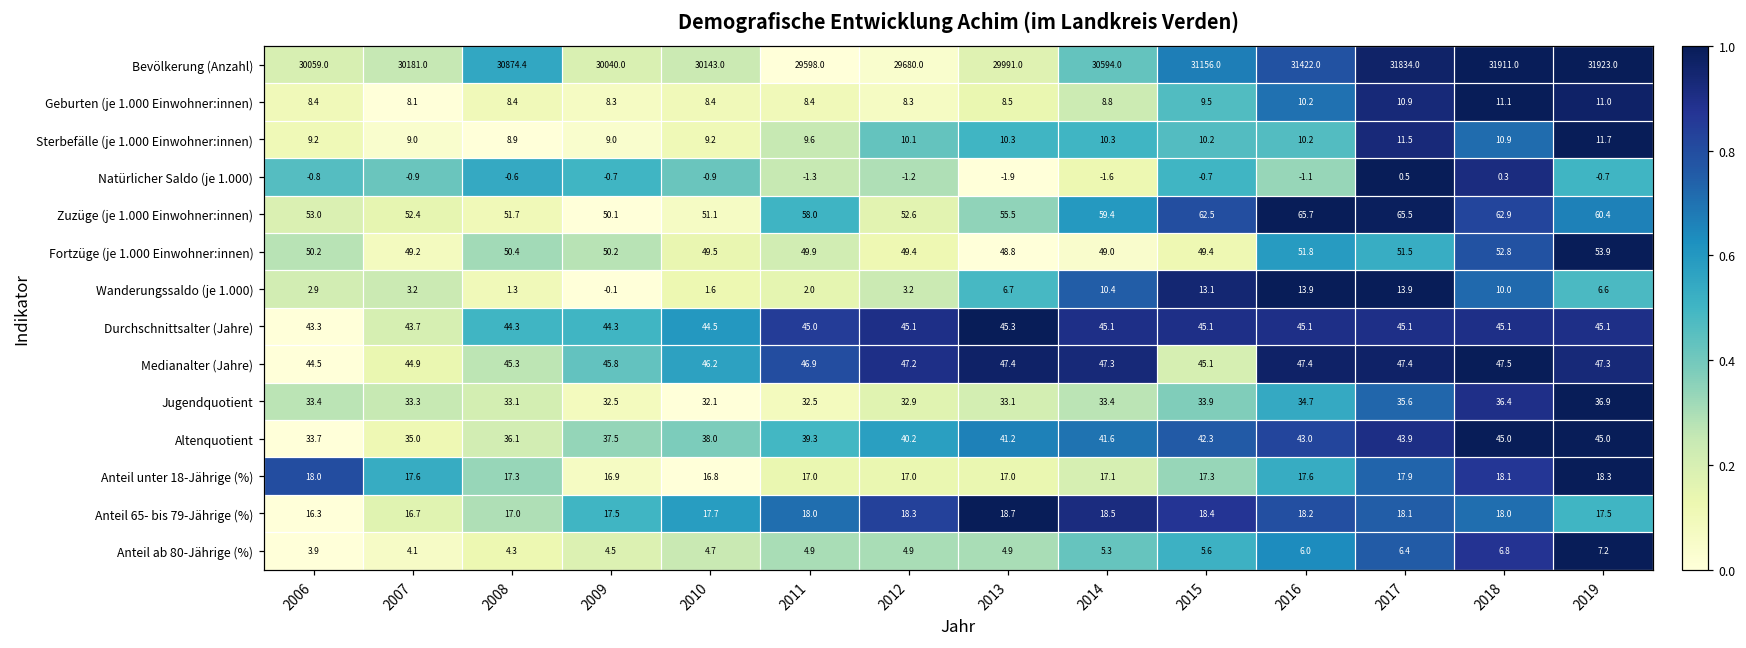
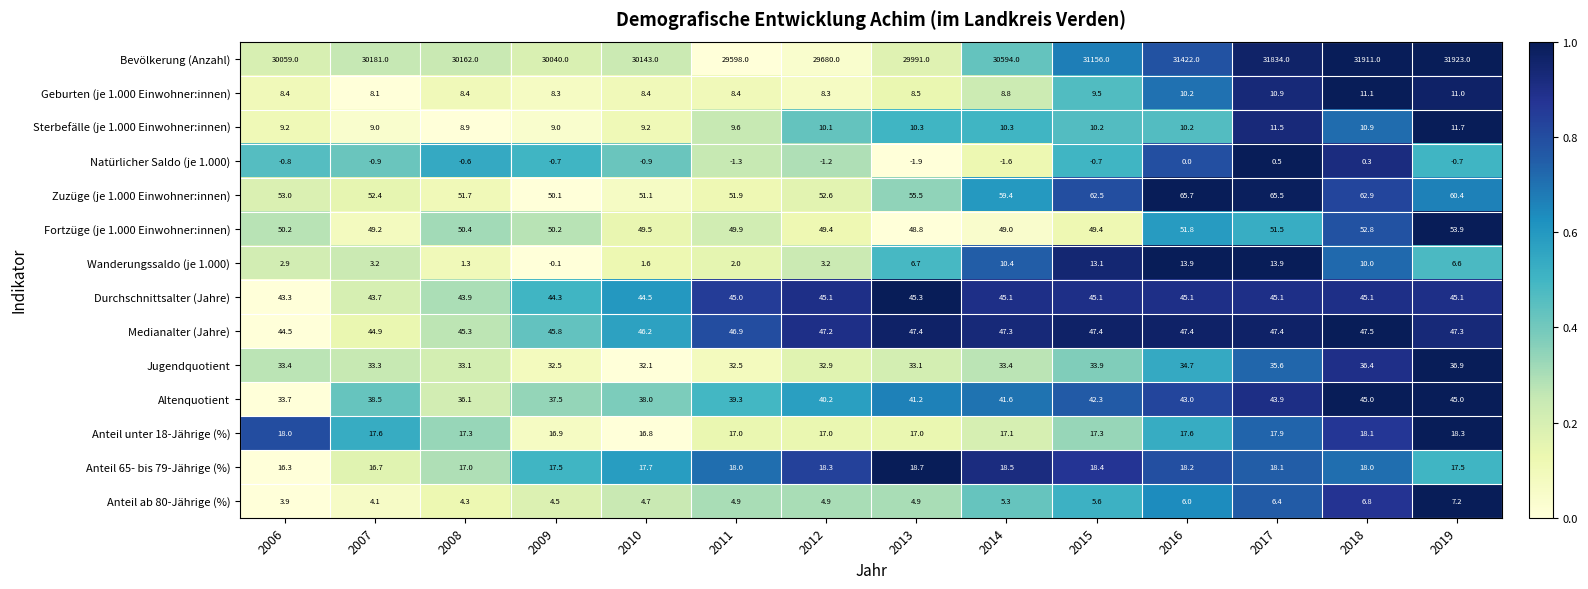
  {
    "Bevölkerung (Anzahl)": {
      "2006": 30059.0,
      "2007": 30181.0,
-     "2008": 30874.4,
+     "2008": 30162.0,
      "2009": 30040.0,
      "2010": 30143.0,
      "2011": 29598.0,
      "2012": 29680.0,
      "2013": 29991.0,
      "2014": 30594.0,
      "2015": 31156.0,
      "2016": 31422.0,
      "2017": 31834.0,
      "2018": 31911.0,
      "2019": 31923.0
    },
    "Geburten (je 1.000 Einwohner:innen)": {
      "2006": 8.4,
      "2007": 8.1,
      "2008": 8.4,
      "2009": 8.3,
      "2010": 8.4,
      "2011": 8.4,
      "2012": 8.3,
      "2013": 8.5,
      "2014": 8.8,
      "2015": 9.5,
      "2016": 10.2,
      "2017": 10.9,
      "2018": 11.1,
      "2019": 11.0
    },
    "Sterbefälle (je 1.000 Einwohner:innen)": {
      "2006": 9.2,
      "2007": 9.0,
      "2008": 8.9,
      "2009": 9.0,
      "2010": 9.2,
      "2011": 9.6,
      "2012": 10.1,
      "2013": 10.3,
      "2014": 10.3,
      "2015": 10.2,
      "2016": 10.2,
      "2017": 11.5,
      "2018": 10.9,
      "2019": 11.7
    },
    "Natürlicher Saldo (je 1.000)": {
      "2006": -0.8,
      "2007": -0.9,
      "2008": -0.6,
      "2009": -0.7,
      "2010": -0.9,
      "2011": -1.3,
      "2012": -1.2,
      "2013": -1.9,
      "2014": -1.6,
      "2015": -0.7,
-     "2016": -1.1,
+     "2016": 0.0,
      "2017": 0.5,
      "2018": 0.3,
      "2019": -0.7
    },
    "Zuzüge (je 1.000 Einwohner:innen)": {
      "2006": 53.0,
      "2007": 52.4,
      "2008": 51.7,
      "2009": 50.1,
      "2010": 51.1,
-     "2011": 58.0,
+     "2011": 51.9,
      "2012": 52.6,
      "2013": 55.5,
      "2014": 59.4,
      "2015": 62.5,
      "2016": 65.7,
      "2017": 65.5,
      "2018": 62.9,
      "2019": 60.4
    },
    "Fortzüge (je 1.000 Einwohner:innen)": {
      "2006": 50.2,
      "2007": 49.2,
      "2008": 50.4,
      "2009": 50.2,
      "2010": 49.5,
      "2011": 49.9,
      "2012": 49.4,
      "2013": 48.8,
      "2014": 49.0,
      "2015": 49.4,
      "2016": 51.8,
      "2017": 51.5,
      "2018": 52.8,
      "2019": 53.9
    },
    "Wanderungssaldo (je 1.000)": {
      "2006": 2.9,
      "2007": 3.2,
      "2008": 1.3,
      "2009": -0.1,
      "2010": 1.6,
      "2011": 2.0,
      "2012": 3.2,
      "2013": 6.7,
      "2014": 10.4,
      "2015": 13.1,
      "2016": 13.9,
      "2017": 13.9,
      "2018": 10.0,
      "2019": 6.6
    },
    "Durchschnittsalter (Jahre)": {
      "2006": 43.3,
      "2007": 43.7,
-     "2008": 44.3,
+     "2008": 43.9,
      "2009": 44.3,
      "2010": 44.5,
      "2011": 45.0,
      "2012": 45.1,
      "2013": 45.3,
      "2014": 45.1,
      "2015": 45.1,
      "2016": 45.1,
      "2017": 45.1,
      "2018": 45.1,
      "2019": 45.1
    },
    "Medianalter (Jahre)": {
      "2006": 44.5,
      "2007": 44.9,
      "2008": 45.3,
      "2009": 45.8,
      "2010": 46.2,
      "2011": 46.9,
      "2012": 47.2,
      "2013": 47.4,
      "2014": 47.3,
-     "2015": 45.1,
+     "2015": 47.4,
      "2016": 47.4,
      "2017": 47.4,
      "2018": 47.5,
      "2019": 47.3
    },
    "Jugendquotient": {
      "2006": 33.4,
      "2007": 33.3,
      "2008": 33.1,
      "2009": 32.5,
      "2010": 32.1,
      "2011": 32.5,
      "2012": 32.9,
      "2013": 33.1,
      "2014": 33.4,
      "2015": 33.9,
      "2016": 34.7,
      "2017": 35.6,
      "2018": 36.4,
      "2019": 36.9
    },
    "Altenquotient": {
      "2006": 33.7,
-     "2007": 35.0,
+     "2007": 38.5,
      "2008": 36.1,
      "2009": 37.5,
      "2010": 38.0,
      "2011": 39.3,
      "2012": 40.2,
      "2013": 41.2,
      "2014": 41.6,
      "2015": 42.3,
      "2016": 43.0,
      "2017": 43.9,
      "2018": 45.0,
      "2019": 45.0
    },
    "Anteil unter 18-Jährige (%)": {
      "2006": 18.0,
      "2007": 17.6,
      "2008": 17.3,
      "2009": 16.9,
      "2010": 16.8,
      "2011": 17.0,
      "2012": 17.0,
      "2013": 17.0,
      "2014": 17.1,
      "2015": 17.3,
      "2016": 17.6,
      "2017": 17.9,
      "2018": 18.1,
      "2019": 18.3
    },
    "Anteil 65- bis 79-Jährige (%)": {
      "2006": 16.3,
      "2007": 16.7,
      "2008": 17.0,
      "2009": 17.5,
      "2010": 17.7,
      "2011": 18.0,
      "2012": 18.3,
      "2013": 18.7,
      "2014": 18.5,
      "2015": 18.4,
      "2016": 18.2,
      "2017": 18.1,
      "2018": 18.0,
      "2019": 17.5
    },
    "Anteil ab 80-Jährige (%)": {
      "2006": 3.9,
      "2007": 4.1,
      "2008": 4.3,
      "2009": 4.5,
      "2010": 4.7,
      "2011": 4.9,
      "2012": 4.9,
      "2013": 4.9,
      "2014": 5.3,
      "2015": 5.6,
      "2016": 6.0,
      "2017": 6.4,
      "2018": 6.8,
      "2019": 7.2
    }
  }
